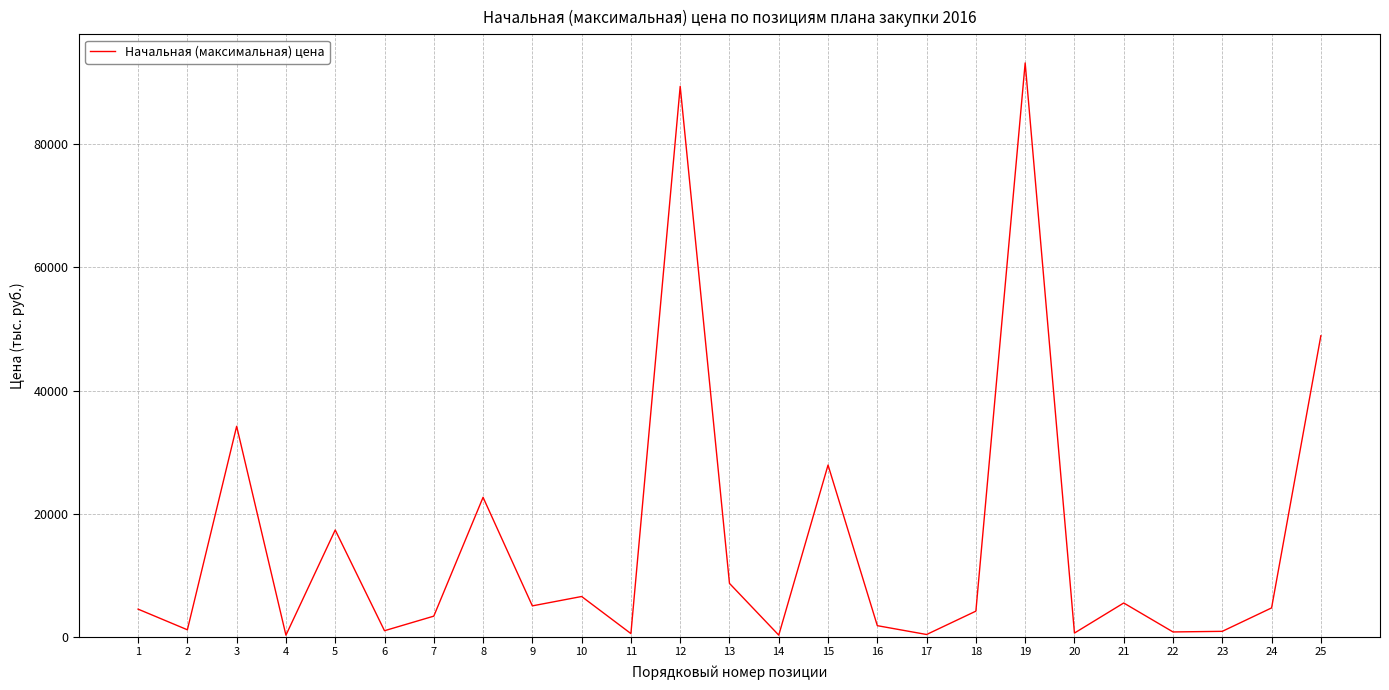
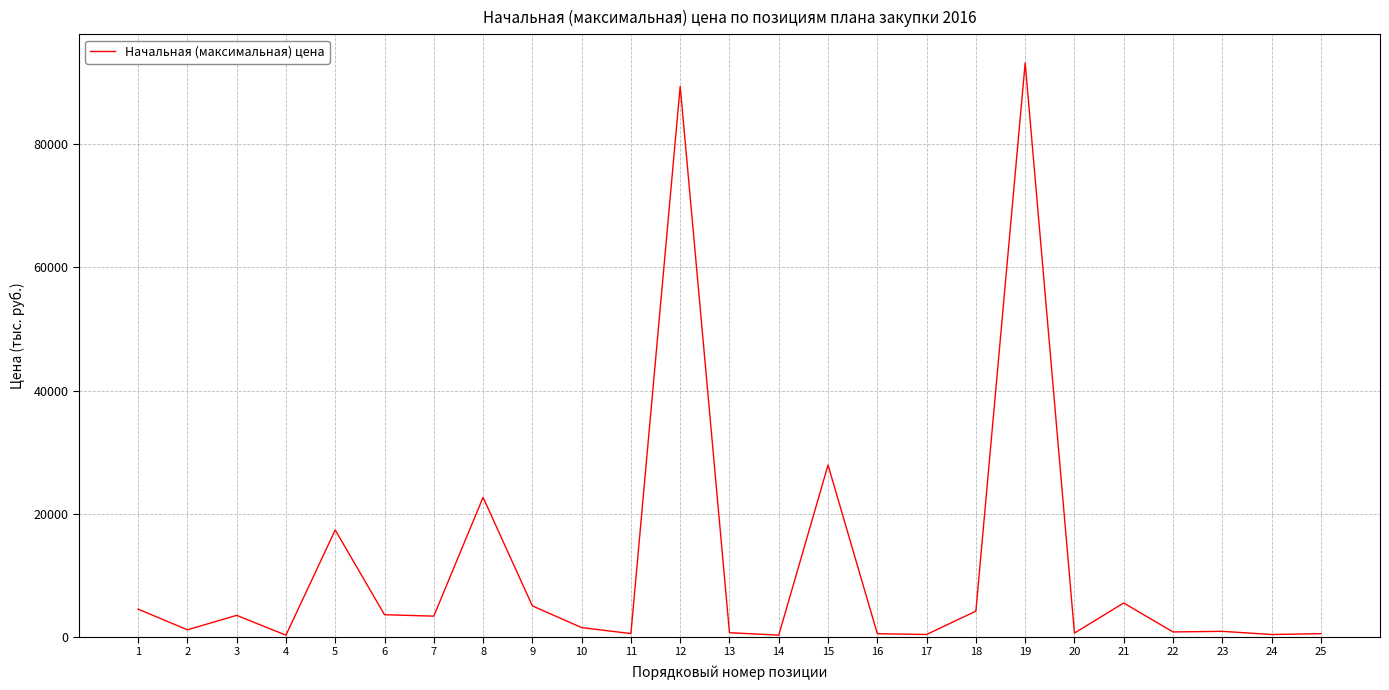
  {
    "1": 4000,
    "2": 1000,
-   "3": 34000,
+   "3": 3000,
    "4": 0,
    "5": 17000,
-   "6": 1000,
+   "6": 4000,
    "7": 3000,
    "8": 23000,
    "9": 5000,
-   "10": 7000,
+   "10": 1000,
    "11": 1000,
    "12": 89000,
-   "13": 9000,
+   "13": 1000,
    "14": 0,
    "15": 28000,
-   "16": 2000,
+   "16": 0,
    "17": 0,
    "18": 4000,
    "19": 93000,
    "20": 1000,
    "21": 5000,
    "22": 1000,
    "23": 1000,
-   "24": 5000,
-   "25": 49000
+   "24": 0,
+   "25": 1000
  }
